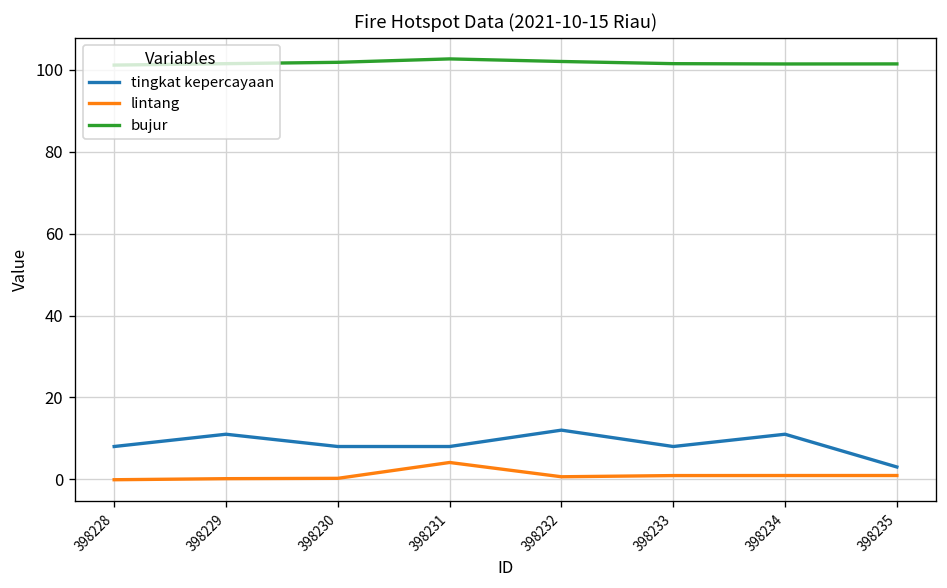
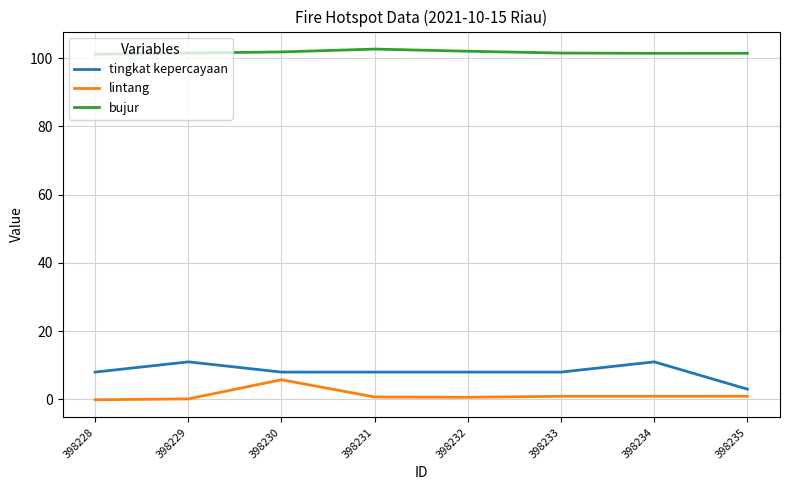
  {
    "tingkat kepercayaan": {
      "398228": 8,
      "398229": 11,
      "398230": 8,
      "398231": 8,
-     "398232": 12,
+     "398232": 8,
      "398233": 8,
      "398234": 11,
      "398235": 3
    },
    "lintang": {
      "398228": 0,
      "398229": 0,
-     "398230": 0,
-     "398231": 4,
+     "398230": 6,
+     "398231": 1,
      "398232": 1,
      "398233": 1,
      "398234": 1,
      "398235": 1
    },
    "bujur": {
      "398230": 102,
      "398231": 103,
      "398232": 102,
      "398233": 102,
      "398234": 101,
      "398235": 101
    }
  }
